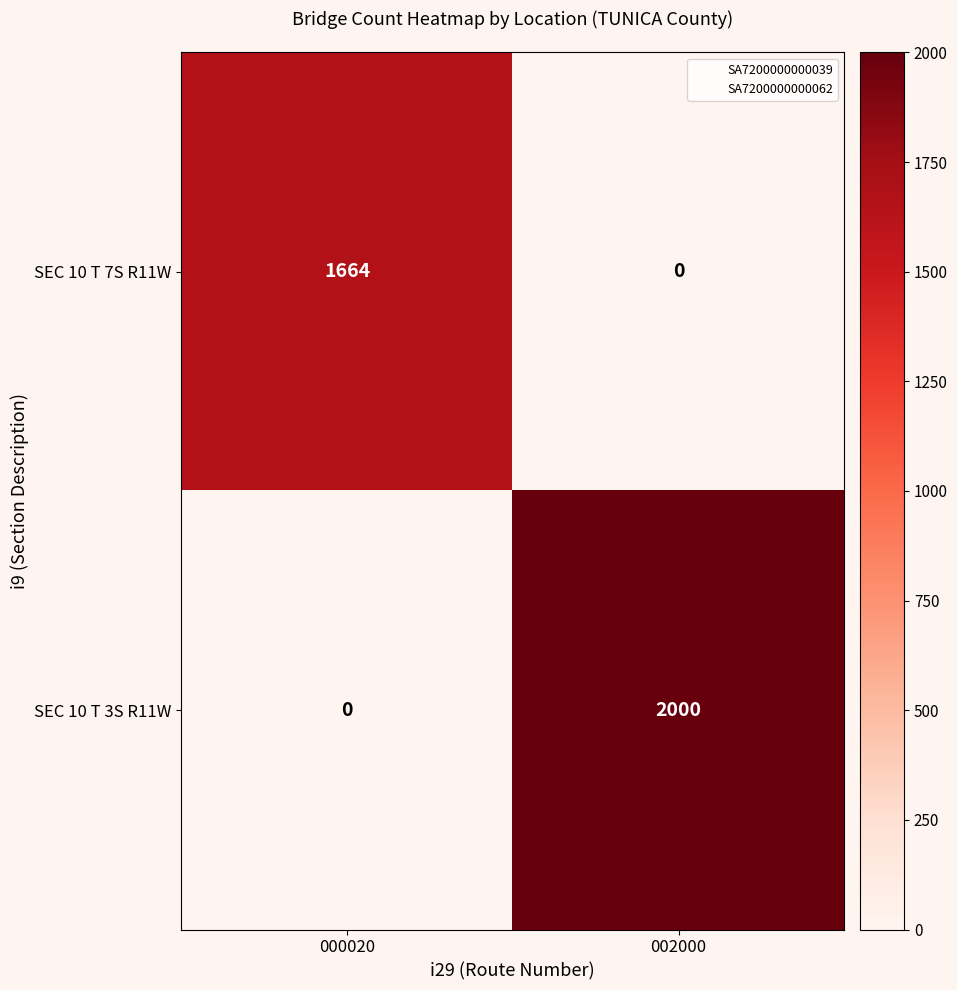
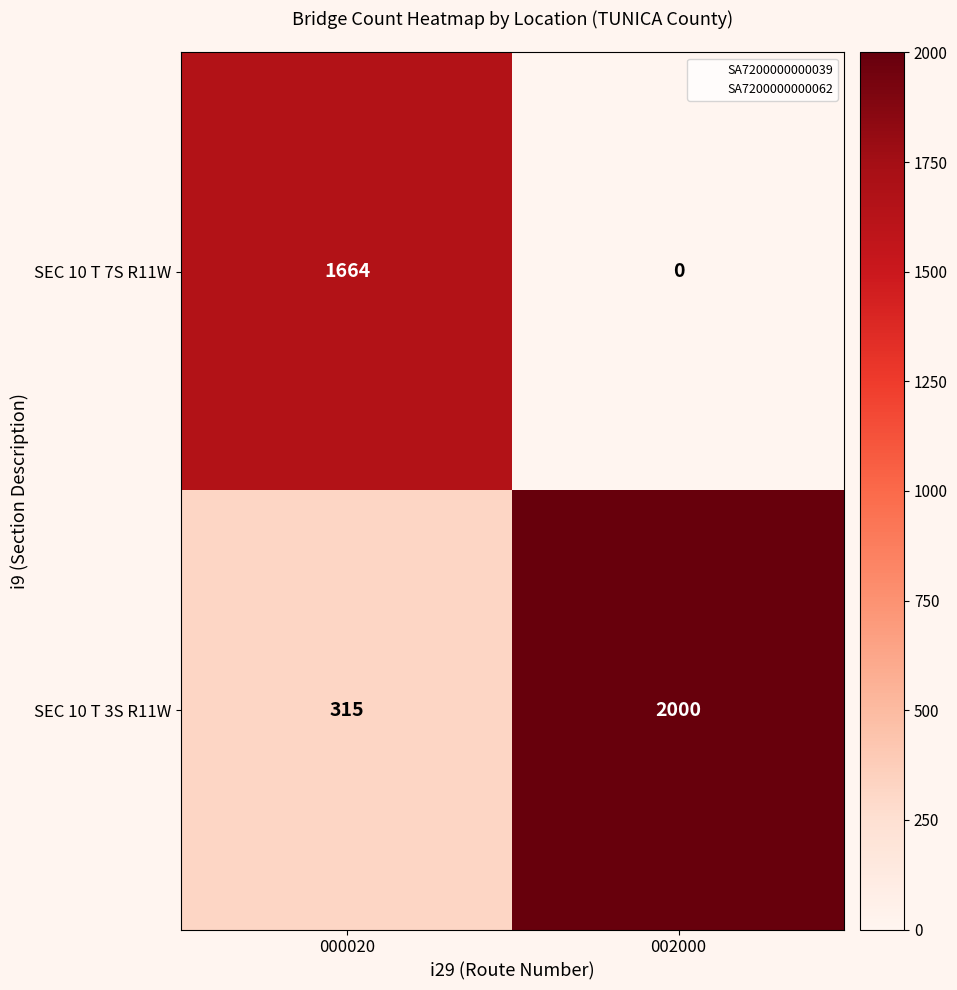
  {
    "SEC 10 T 7S R11W": {
      "000020": 1664,
      "002000": 0
    },
    "SEC 10 T 3S R11W": {
-     "000020": 0,
+     "000020": 315,
      "002000": 2000
    }
  }
